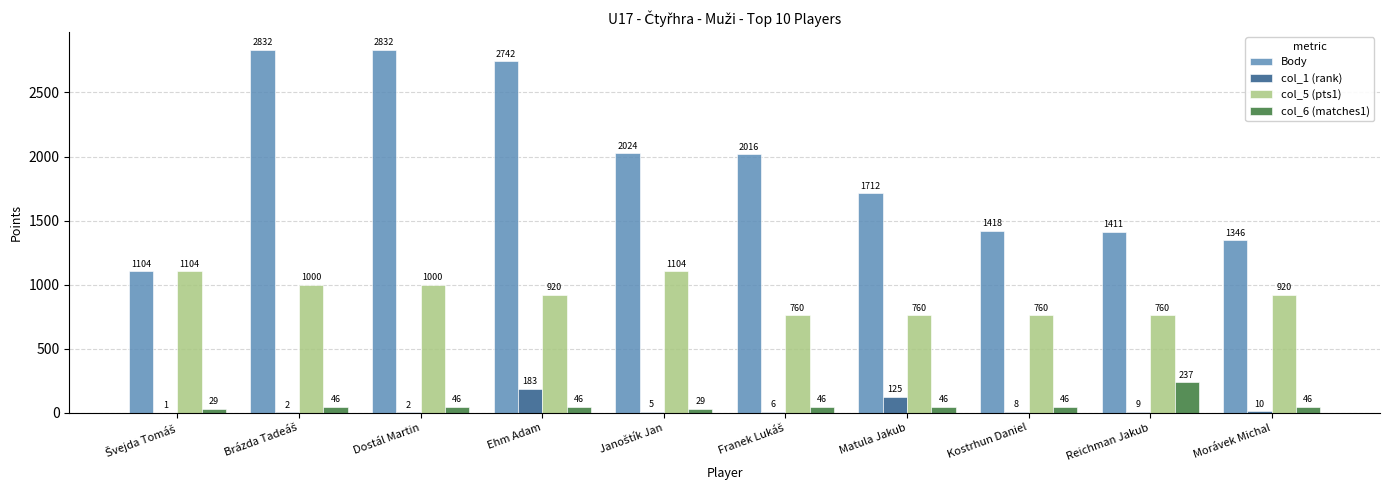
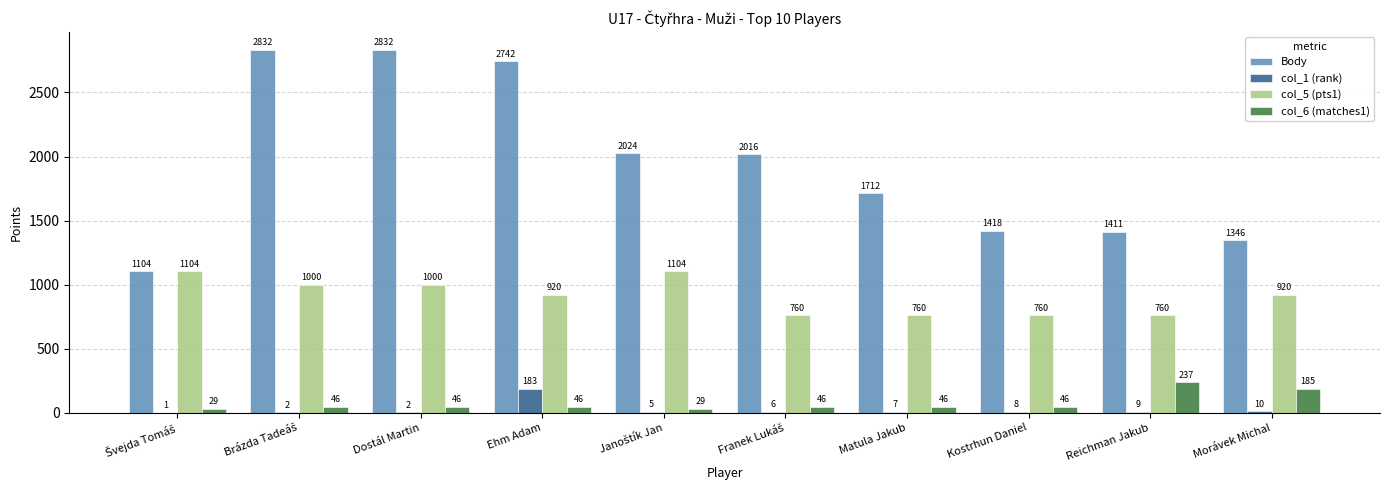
  {
    "Body": {
      "Švejda Tomáš": 1104,
      "Brázda Tadeáš": 2832,
      "Dostál Martin": 2832,
      "Ehm Adam": 2742,
      "Janoštík Jan": 2024,
      "Franek Lukáš": 2016,
      "Matula Jakub": 1712,
      "Kostrhun Daniel": 1418,
      "Reichman Jakub": 1411,
      "Morávek Michal": 1346
    },
    "col_1 (rank)": {
      "Švejda Tomáš": 1,
      "Brázda Tadeáš": 2,
      "Dostál Martin": 2,
      "Ehm Adam": 183,
      "Janoštík Jan": 5,
      "Franek Lukáš": 6,
-     "Matula Jakub": 125,
+     "Matula Jakub": 7,
      "Kostrhun Daniel": 8,
      "Reichman Jakub": 9,
      "Morávek Michal": 10
    },
    "col_5 (pts1)": {
      "Švejda Tomáš": 1104,
      "Brázda Tadeáš": 1000,
      "Dostál Martin": 1000,
      "Ehm Adam": 920,
      "Janoštík Jan": 1104,
      "Franek Lukáš": 760,
      "Matula Jakub": 760,
      "Kostrhun Daniel": 760,
      "Reichman Jakub": 760,
      "Morávek Michal": 920
    },
    "col_6 (matches1)": {
      "Švejda Tomáš": 29,
      "Brázda Tadeáš": 46,
      "Dostál Martin": 46,
      "Ehm Adam": 46,
      "Janoštík Jan": 29,
      "Franek Lukáš": 46,
      "Matula Jakub": 46,
      "Kostrhun Daniel": 46,
      "Reichman Jakub": 237,
-     "Morávek Michal": 46
+     "Morávek Michal": 185
    }
  }
